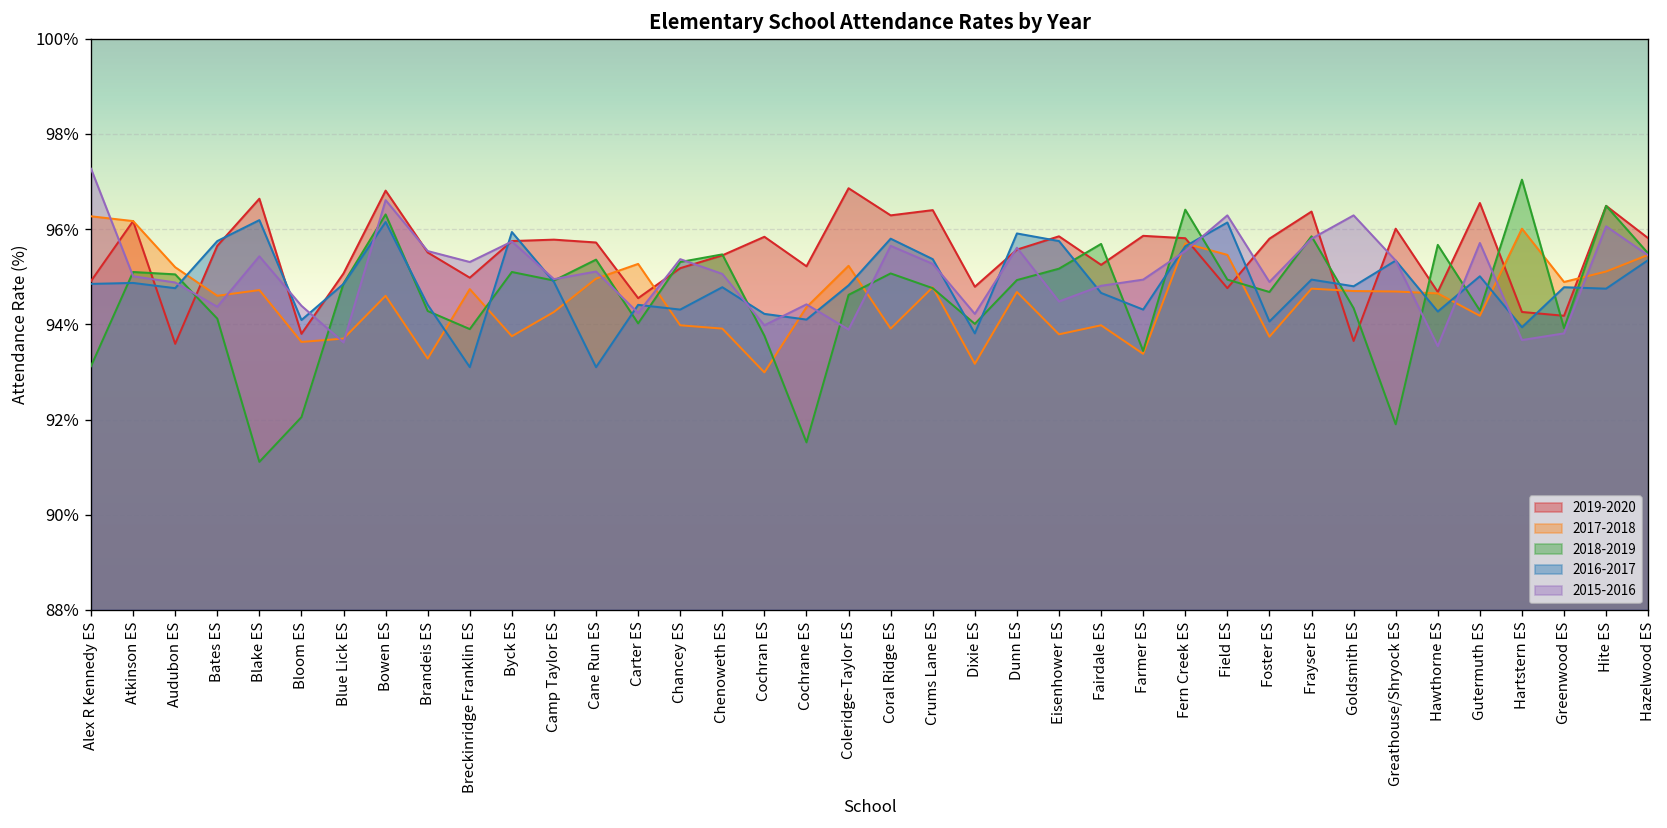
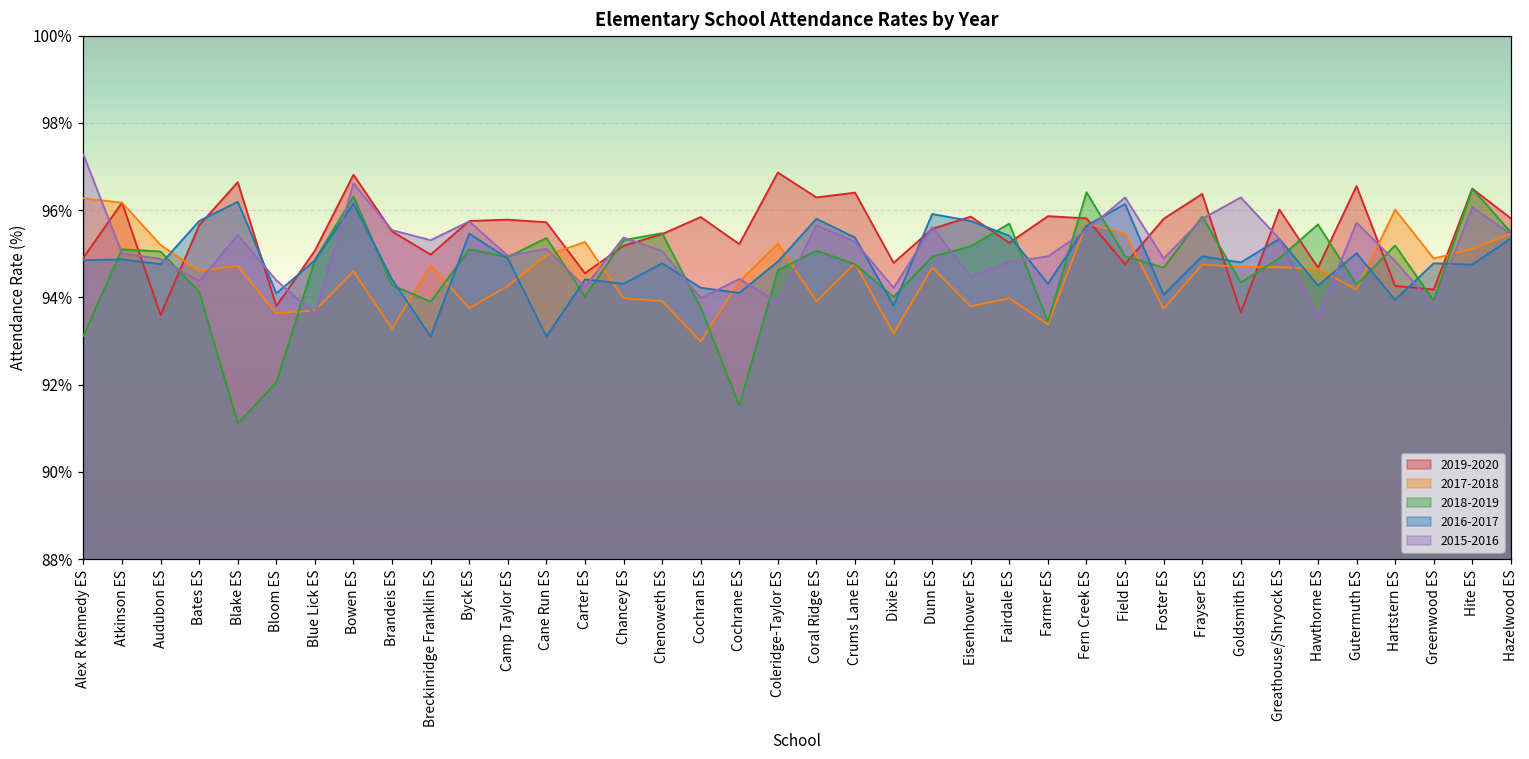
  {
    "2018-2019": {
      "Alex R Kennedy ES": "93.1%",
      "Atkinson ES": "95.1%",
      "Audubon ES": "95.1%",
      "Bates ES": "94.1%",
      "Blake ES": "91.1%",
      "Bloom ES": "92.1%",
      "Bowen ES": "96.3%",
      "Brandeis ES": "94.3%",
      "Breckinridge Franklin ES": "93.9%",
      "Byck ES": "95.1%",
      "Cane Run ES": "95.4%",
      "Carter ES": "94.0%",
      "Cochran ES": "93.8%",
      "Cochrane ES": "91.5%",
      "Coleridge-Taylor ES": "94.6%",
      "Coral Ridge ES": "95.1%",
      "Dixie ES": "94.0%",
      "Dunn ES": "94.9%",
      "Eisenhower ES": "95.2%",
      "Fairdale ES": "95.7%",
      "Fern Creek ES": "96.4%",
      "Field ES": "94.9%",
      "Foster ES": "94.7%",
      "Goldsmith ES": "94.3%",
-     "Greathouse/Shryock ES": "91.9%",
+     "Greathouse/Shryock ES": "94.9%",
      "Hawthorne ES": "95.7%",
      "Gutermuth ES": "94.3%",
-     "Hartstern ES": "97.0%",
+     "Hartstern ES": "95.2%",
      "Greenwood ES": "93.9%"
    },
    "2016-2017": {
      "Atkinson ES": "94.9%",
      "Audubon ES": "94.8%",
      "Bates ES": "95.8%",
      "Blake ES": "96.2%",
      "Bloom ES": "94.1%",
      "Bowen ES": "96.2%",
      "Brandeis ES": "94.4%",
      "Breckinridge Franklin ES": "93.1%",
-     "Byck ES": "95.9%",
+     "Byck ES": "95.5%",
      "Cane Run ES": "93.1%",
      "Carter ES": "94.4%",
      "Chancey ES": "94.3%",
      "Chenoweth ES": "94.8%",
      "Cochran ES": "94.2%",
      "Cochrane ES": "94.1%",
      "Coleridge-Taylor ES": "94.8%",
      "Coral Ridge ES": "95.8%",
      "Crums Lane ES": "95.4%",
      "Dixie ES": "93.8%",
      "Dunn ES": "95.9%",
      "Eisenhower ES": "95.8%",
-     "Fairdale ES": "94.7%",
+     "Fairdale ES": "95.4%",
      "Farmer ES": "94.3%",
      "Field ES": "96.1%",
      "Foster ES": "94.1%",
      "Frayser ES": "94.9%",
      "Goldsmith ES": "94.8%",
      "Hawthorne ES": "94.3%",
      "Gutermuth ES": "95.0%",
      "Hartstern ES": "93.9%",
      "Greenwood ES": "94.8%",
      "Hite ES": "94.8%",
      "Hazelwood ES": "95.4%"
    },
    "2015-2016": {
      "Alex R Kennedy ES": "97.3%",
      "Atkinson ES": "95.0%",
      "Audubon ES": "94.9%",
      "Bates ES": "94.4%",
      "Blake ES": "95.4%",
      "Bloom ES": "94.4%",
      "Blue Lick ES": "93.6%",
      "Bowen ES": "96.6%",
      "Breckinridge Franklin ES": "95.3%",
      "Cane Run ES": "95.1%",
      "Carter ES": "94.2%",
      "Chenoweth ES": "95.1%",
      "Cochran ES": "94.0%",
      "Coleridge-Taylor ES": "93.9%",
      "Coral Ridge ES": "95.7%",
      "Crums Lane ES": "95.3%",
      "Dixie ES": "94.2%",
      "Eisenhower ES": "94.5%",
      "Fairdale ES": "94.8%",
      "Farmer ES": "94.9%",
      "Fern Creek ES": "95.5%",
      "Field ES": "96.3%",
      "Foster ES": "94.9%",
      "Goldsmith ES": "96.3%",
      "Hawthorne ES": "93.5%",
      "Gutermuth ES": "95.7%",
-     "Hartstern ES": "93.7%",
+     "Hartstern ES": "94.8%",
      "Greenwood ES": "93.8%",
      "Hite ES": "96.1%"
    }
  }
